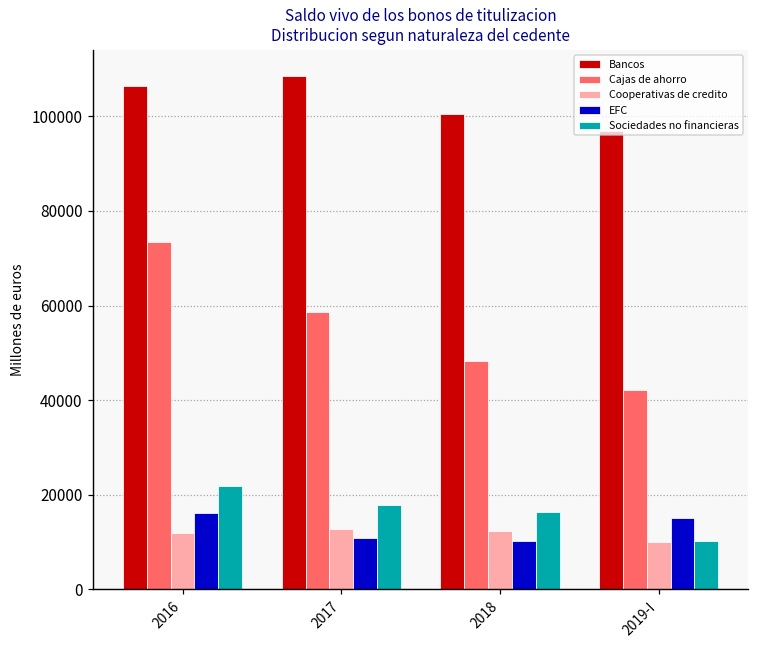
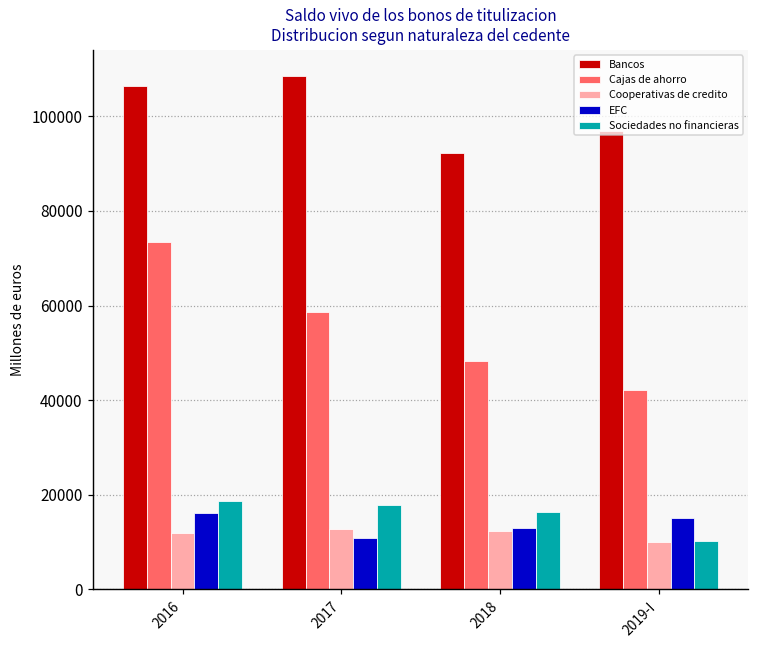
  {
    "Bancos": {
      "2016": 106000,
      "2017": 109000,
-     "2018": 100000
+     "2018": 92000
    },
    "Cajas de ahorro": {
      "2016": 73000,
      "2017": 59000,
      "2018": 48000,
      "2019-I": 42000
    },
    "Cooperativas de credito": {
      "2016": 12000,
      "2017": 13000,
      "2018": 12000,
      "2019-I": 10000
    },
    "EFC": {
      "2016": 16000,
      "2017": 11000,
-     "2018": 10000,
+     "2018": 13000,
      "2019-I": 15000
    },
    "Sociedades no financieras": {
-     "2016": 22000,
+     "2016": 19000,
      "2017": 18000,
      "2018": 16000,
      "2019-I": 10000
    }
  }
